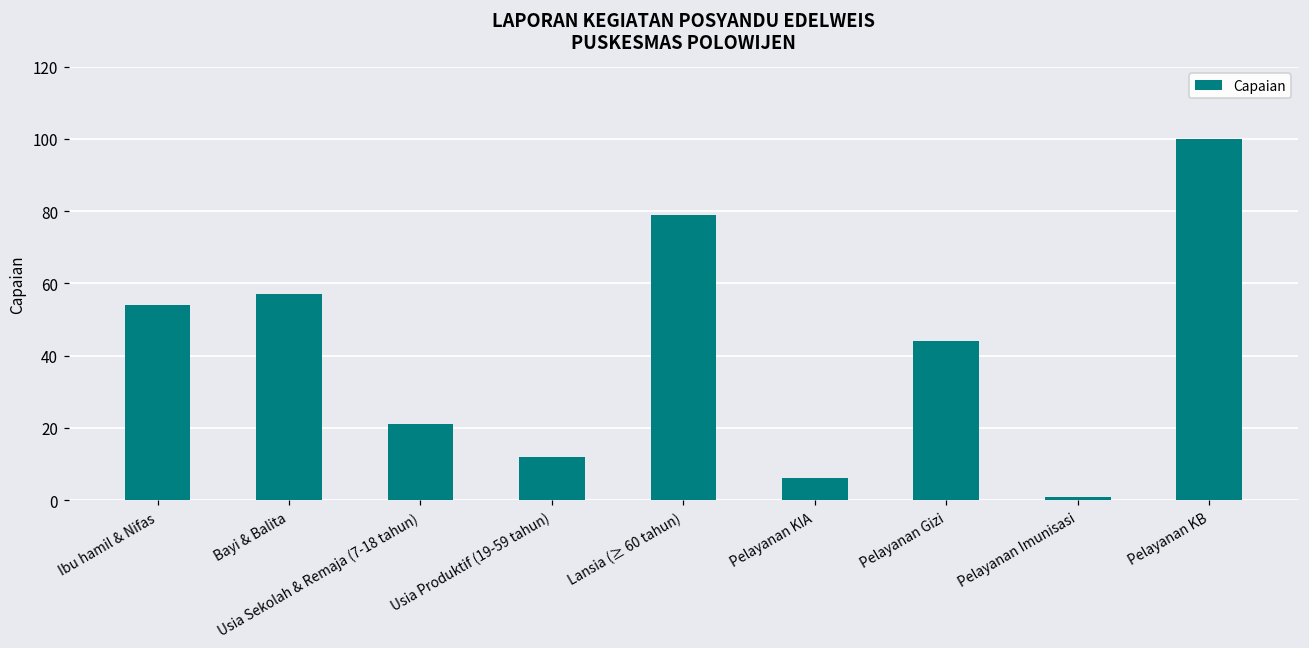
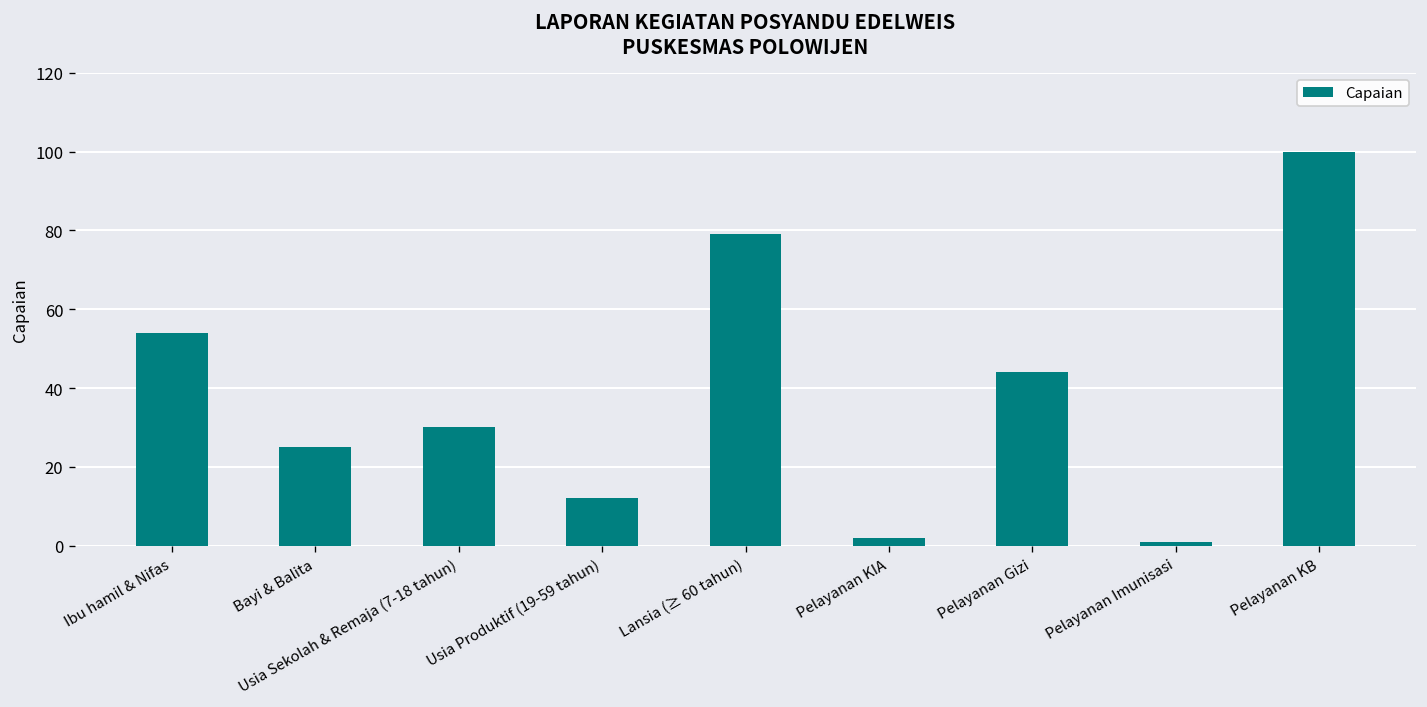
  {
    "Ibu hamil & Nifas": 54,
-   "Bayi & Balita": 57,
-   "Usia Sekolah & Remaja (7-18 tahun)": 21,
+   "Bayi & Balita": 25,
+   "Usia Sekolah & Remaja (7-18 tahun)": 30,
    "Usia Produktif (19-59 tahun)": 12,
    "Lansia (≥ 60 tahun)": 79,
-   "Pelayanan KIA": 6,
+   "Pelayanan KIA": 2,
    "Pelayanan Gizi": 44,
    "Pelayanan Imunisasi": 1,
    "Pelayanan KB": 100
  }
